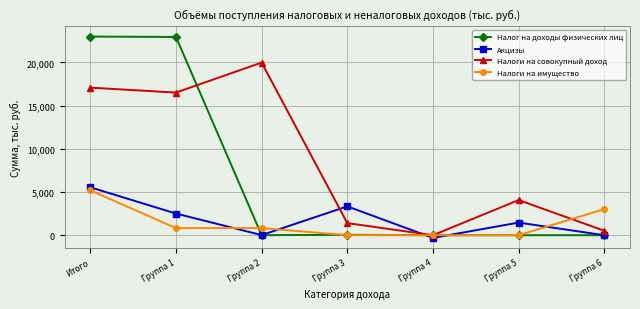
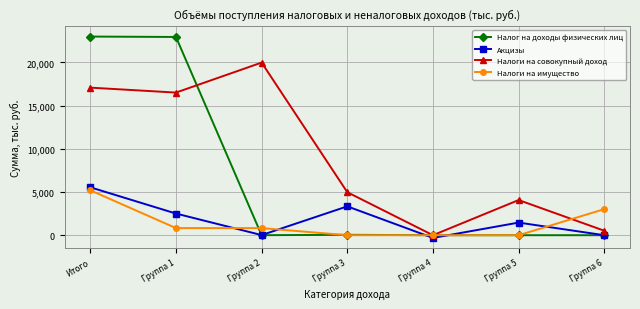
  {
    "Налог на доходы физических лиц": {
      "Итого": "23,000",
      "Группа 1": "23,000"
    },
    "Акцизы": {
      "Итого": "6,000",
      "Группа 1": "3,000",
      "Группа 3": "3,000",
      "Группа 4": "0",
      "Группа 5": "1,000"
    },
    "Налоги на совокупный доход": {
      "Итого": "17,000",
      "Группа 1": "17,000",
      "Группа 2": "20,000",
-     "Группа 3": "1,000",
+     "Группа 3": "5,000",
      "Группа 5": "4,000",
      "Группа 6": "1,000"
    },
    "Налоги на имущество": {
      "Итого": "5,000",
      "Группа 1": "1,000",
      "Группа 2": "1,000",
      "Группа 6": "3,000"
    }
  }
